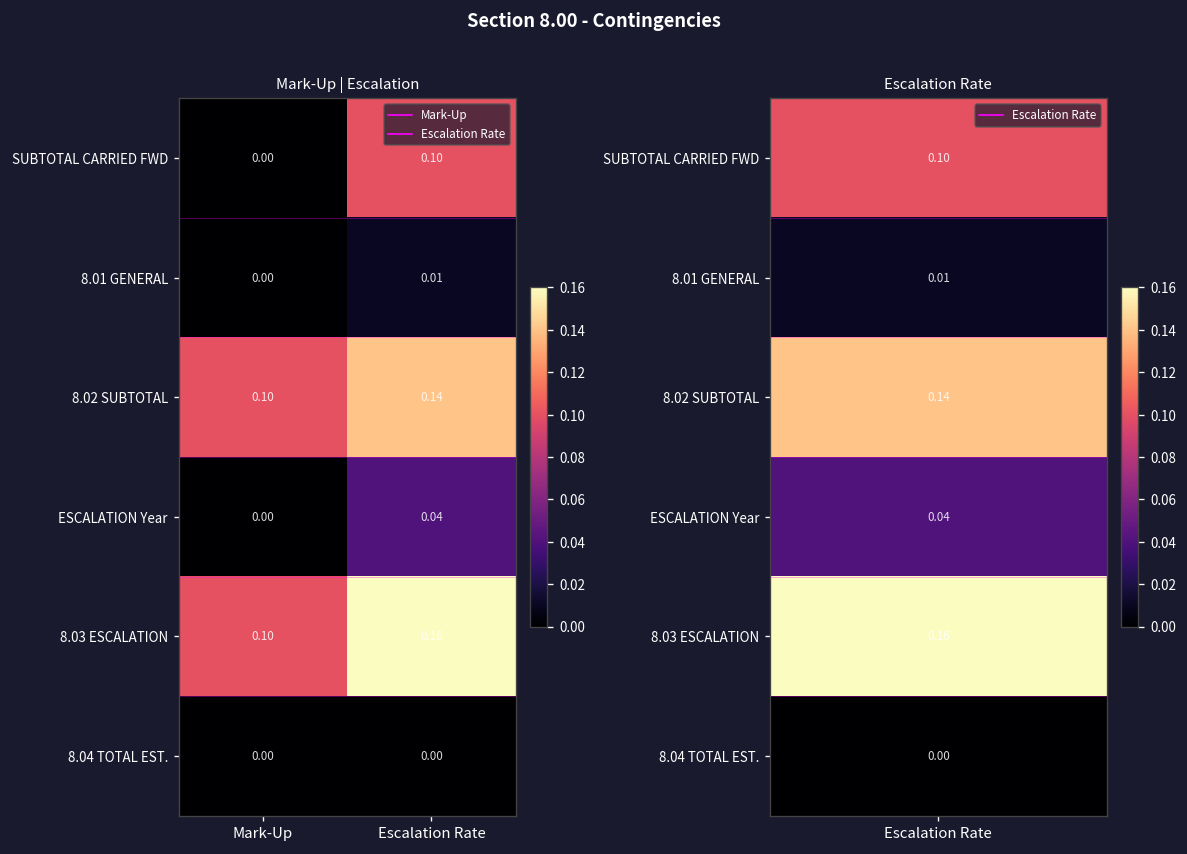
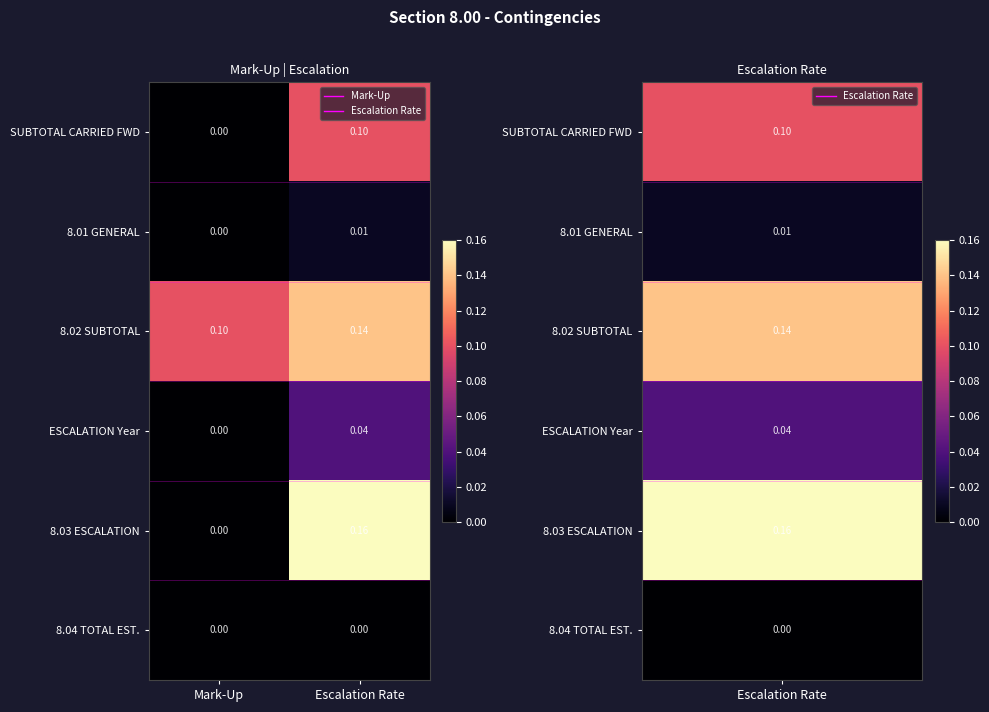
  {
    "Mark-Up | Escalation": {
      "SUBTOTAL CARRIED FWD": {
        "Mark-Up": 0.00,
        "Escalation Rate": 0.10
      },
      "8.01 GENERAL": {
        "Mark-Up": 0.00,
        "Escalation Rate": 0.01
      },
      "8.02 SUBTOTAL": {
        "Mark-Up": 0.10,
        "Escalation Rate": 0.14
      },
      "ESCALATION Year": {
        "Mark-Up": 0.00,
        "Escalation Rate": 0.04
      },
      "8.03 ESCALATION": {
-       "Mark-Up": 0.10,
+       "Mark-Up": 0.00,
        "Escalation Rate": 0.16
      },
      "8.04 TOTAL EST.": {
        "Mark-Up": 0.00,
        "Escalation Rate": 0.00
      }
    },
    "Escalation Rate": {
      "SUBTOTAL CARRIED FWD": {
        "Escalation Rate": 0.10
      },
      "8.01 GENERAL": {
        "Escalation Rate": 0.01
      },
      "8.02 SUBTOTAL": {
        "Escalation Rate": 0.14
      },
      "ESCALATION Year": {
        "Escalation Rate": 0.04
      },
      "8.03 ESCALATION": {
        "Escalation Rate": 0.16
      },
      "8.04 TOTAL EST.": {
        "Escalation Rate": 0.00
      }
    }
  }
